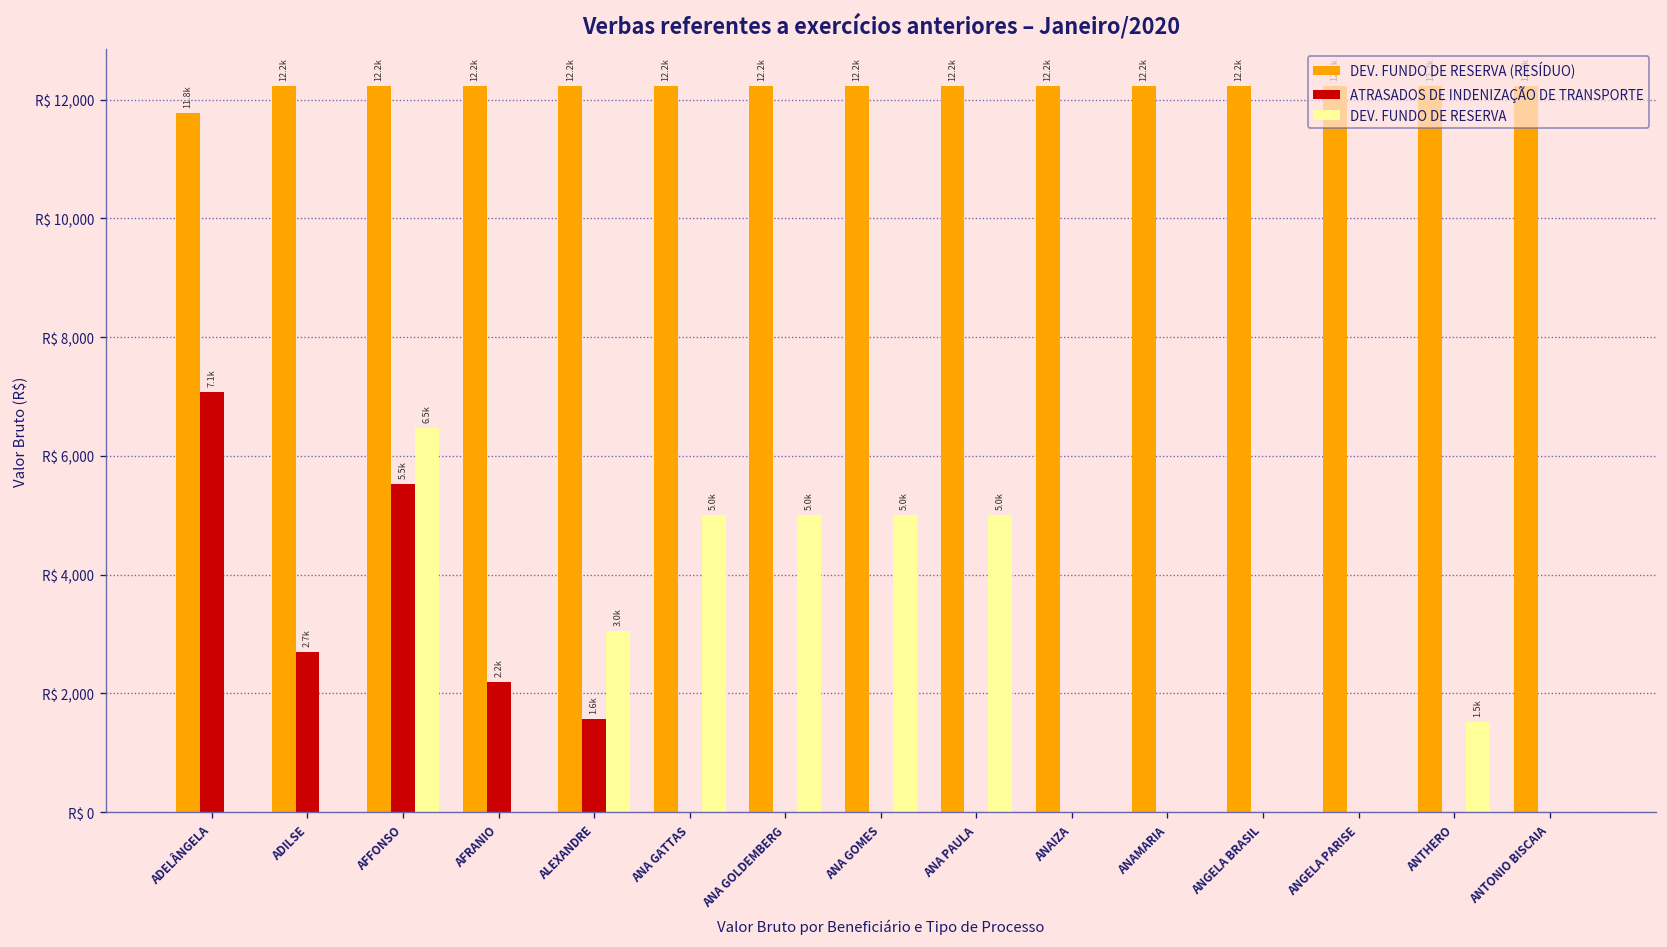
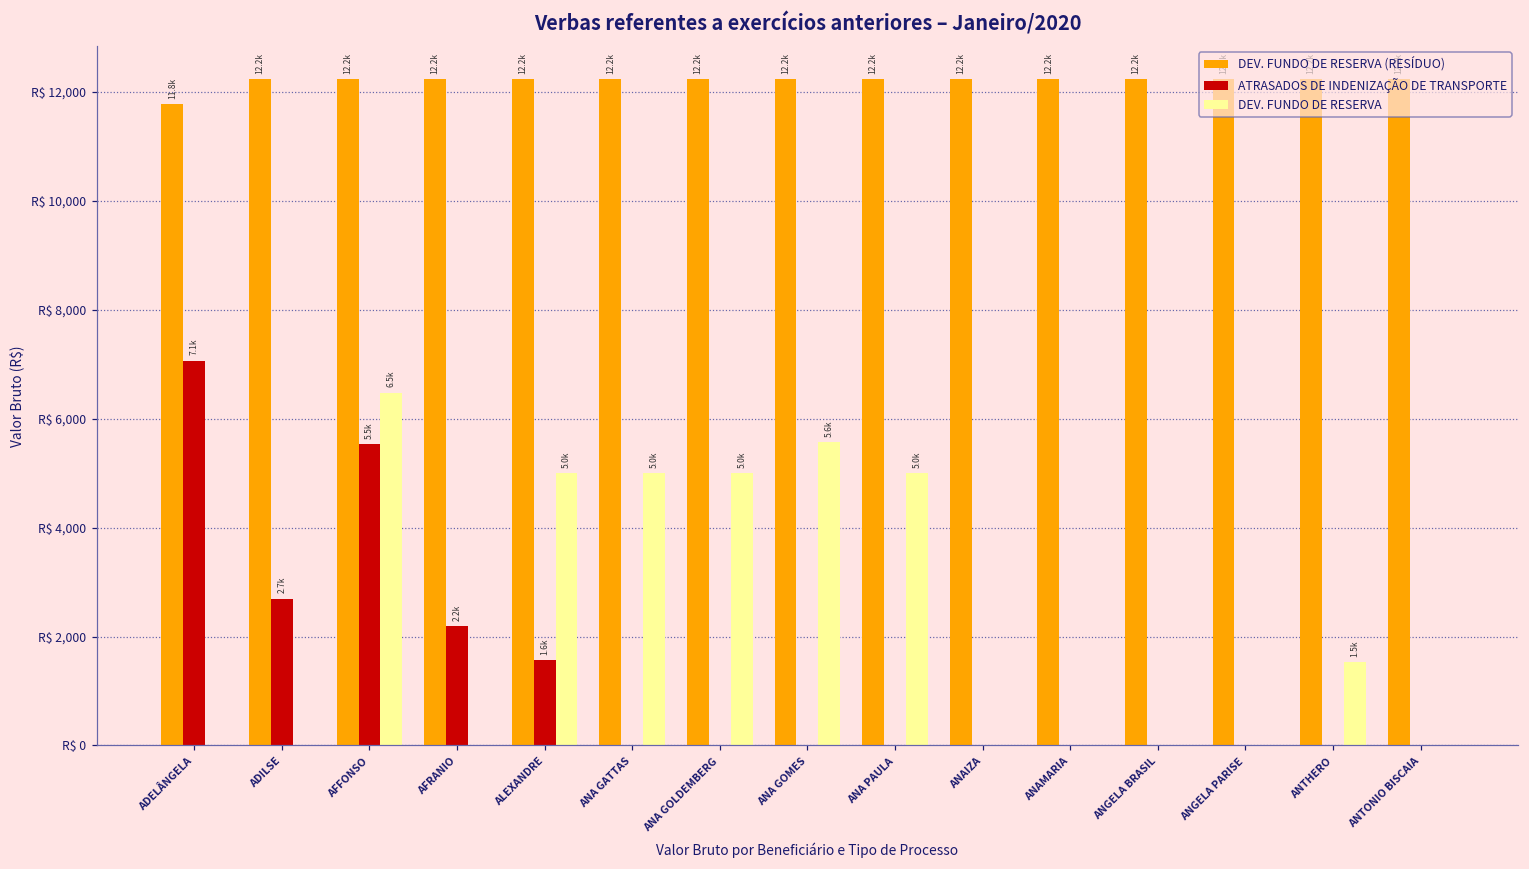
  {
    "DEV. FUNDO DE RESERVA (RESÍDUO)": {
      "ADELÂNGELA": "11.8k",
      "ADILSE": "12.2k",
      "AFFONSO": "12.2k",
      "AFRANIO": "12.2k",
      "ALEXANDRE": "12.2k",
      "ANA GATTAS": "12.2k",
      "ANA GOLDEMBERG": "12.2k",
      "ANA GOMES": "12.2k",
      "ANA PAULA": "12.2k",
      "ANAIZA": "12.2k",
      "ANAMARIA": "12.2k",
      "ANGELA BRASIL": "12.2k"
    },
    "ATRASADOS DE INDENIZAÇÃO DE TRANSPORTE": {
      "ADELÂNGELA": "7.1k",
      "ADILSE": "2.7k",
      "AFFONSO": "5.5k",
      "AFRANIO": "2.2k",
      "ALEXANDRE": "1.6k"
    },
    "DEV. FUNDO DE RESERVA": {
      "AFFONSO": "6.5k",
-     "ALEXANDRE": "3.0k",
+     "ALEXANDRE": "5.0k",
      "ANA GATTAS": "5.0k",
      "ANA GOLDEMBERG": "5.0k",
-     "ANA GOMES": "5.0k",
+     "ANA GOMES": "5.6k",
      "ANA PAULA": "5.0k",
      "ANTHERO": "1.5k"
    }
  }
